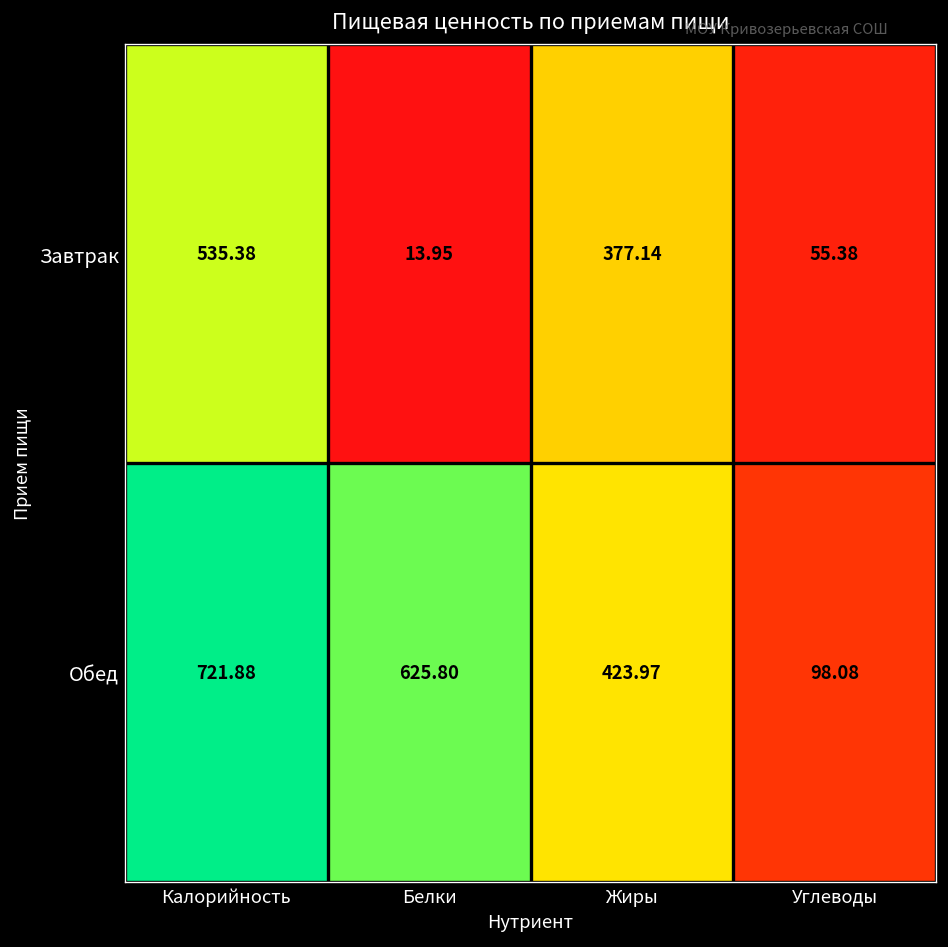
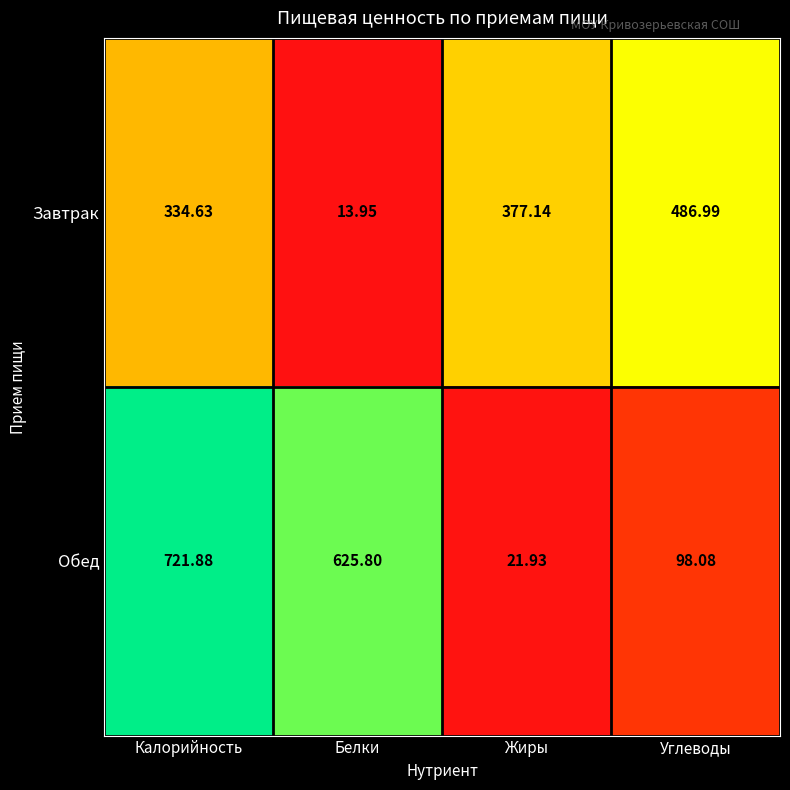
  {
    "Завтрак": {
-     "Калорийность": 535.38,
+     "Калорийность": 334.63,
      "Белки": 13.95,
      "Жиры": 377.14,
-     "Углеводы": 55.38
+     "Углеводы": 486.99
    },
    "Обед": {
      "Калорийность": 721.88,
      "Белки": 625.80,
-     "Жиры": 423.97,
+     "Жиры": 21.93,
      "Углеводы": 98.08
    }
  }
